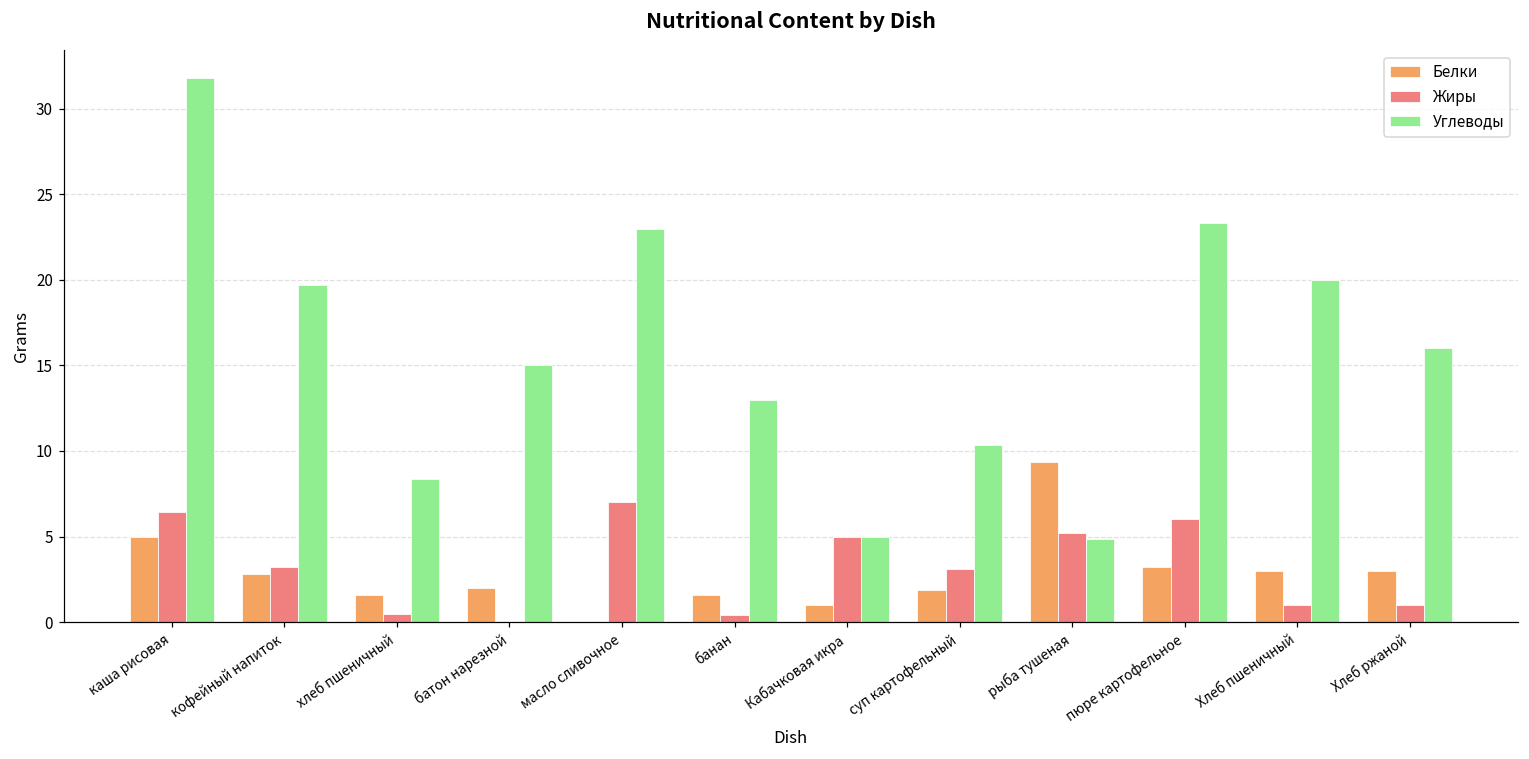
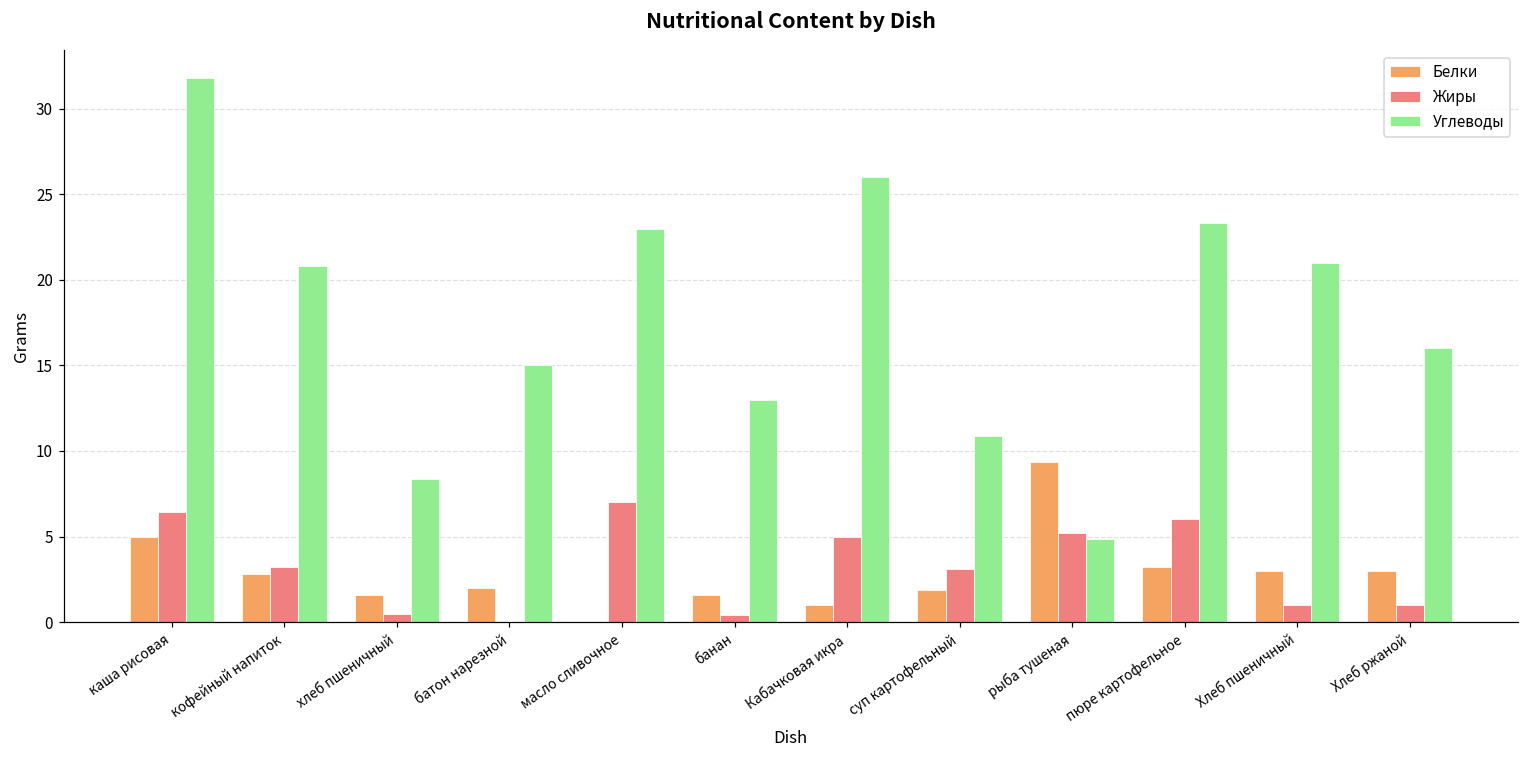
  {
    "Углеводы": {
      "каша рисовая": 31.8,
-     "кофейный напиток": 19.7,
+     "кофейный напиток": 20.8,
      "хлеб пшеничный": 8.4,
      "батон нарезной": 15.0,
      "масло сливочное": 23.0,
      "банан": 13.0,
-     "Кабачковая икра": 5,
-     "суп картофельный": 10.3,
+     "Кабачковая икра": 26,
+     "суп картофельный": 10.9,
      "рыба тушеная": 4.9,
      "пюре картофельное": 23.3,
-     "Хлеб пшеничный": 20,
+     "Хлеб пшеничный": 21,
      "Хлеб ржаной": 16.0
    }
  }
